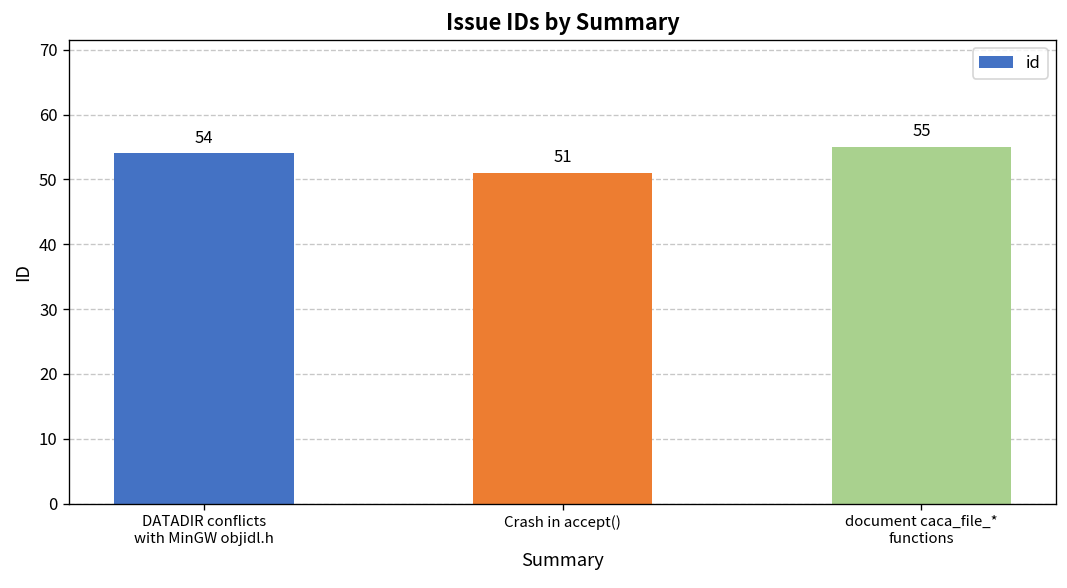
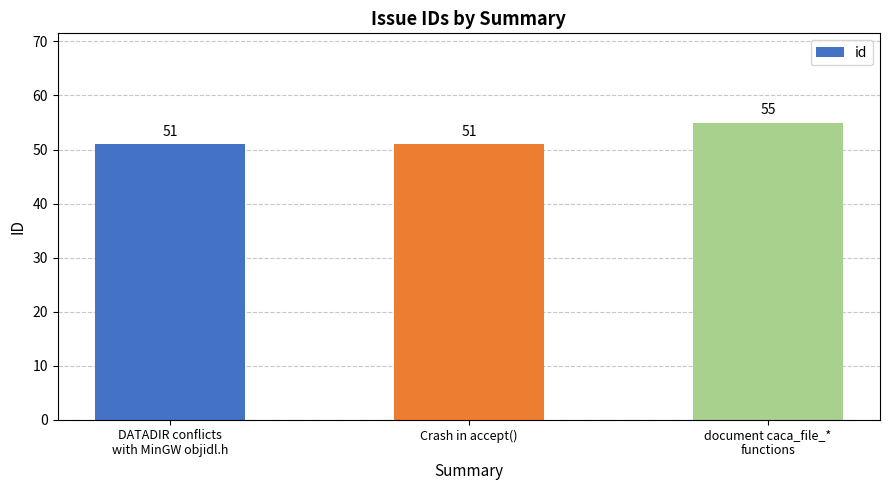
  {
-   "DATADIR conflicts with MinGW objidl.h": 54,
+   "DATADIR conflicts with MinGW objidl.h": 51,
    "Crash in accept()": 51,
    "document caca_file_* functions": 55
  }
